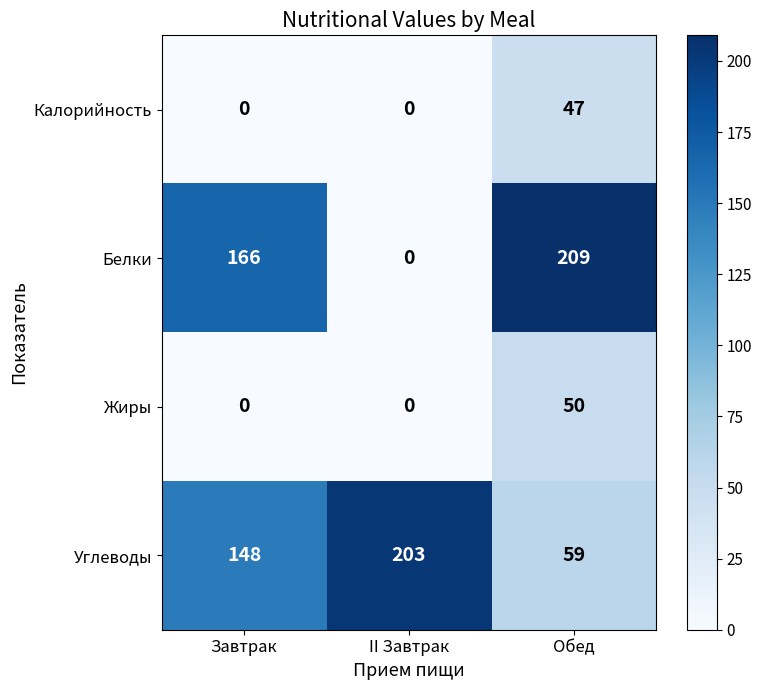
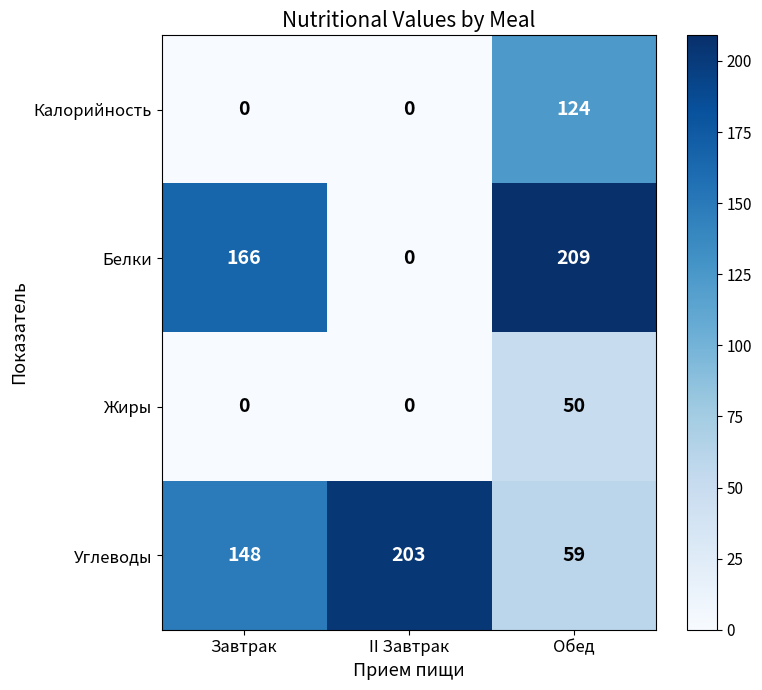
  {
    "Калорийность": {
      "Завтрак": 0,
      "II Завтрак": 0,
-     "Обед": 47
+     "Обед": 124
    },
    "Белки": {
      "Завтрак": 166,
      "II Завтрак": 0,
      "Обед": 209
    },
    "Жиры": {
      "Завтрак": 0,
      "II Завтрак": 0,
      "Обед": 50
    },
    "Углеводы": {
      "Завтрак": 148,
      "II Завтрак": 203,
      "Обед": 59
    }
  }
